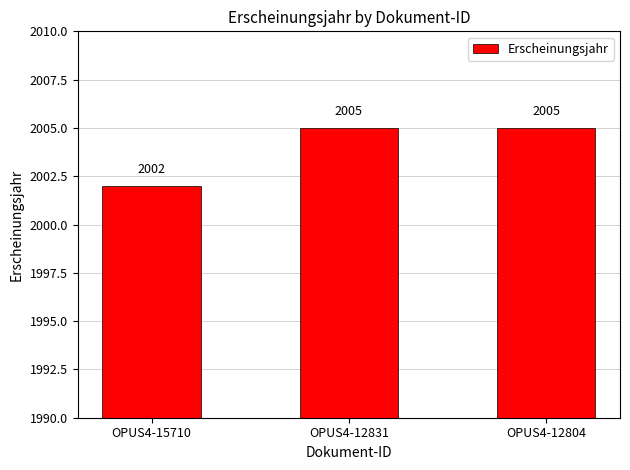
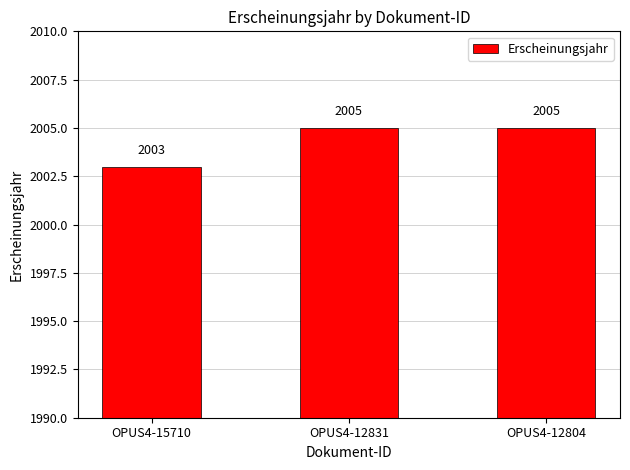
  {
-   "OPUS4-15710": 2002,
+   "OPUS4-15710": 2003,
    "OPUS4-12831": 2005,
    "OPUS4-12804": 2005
  }
